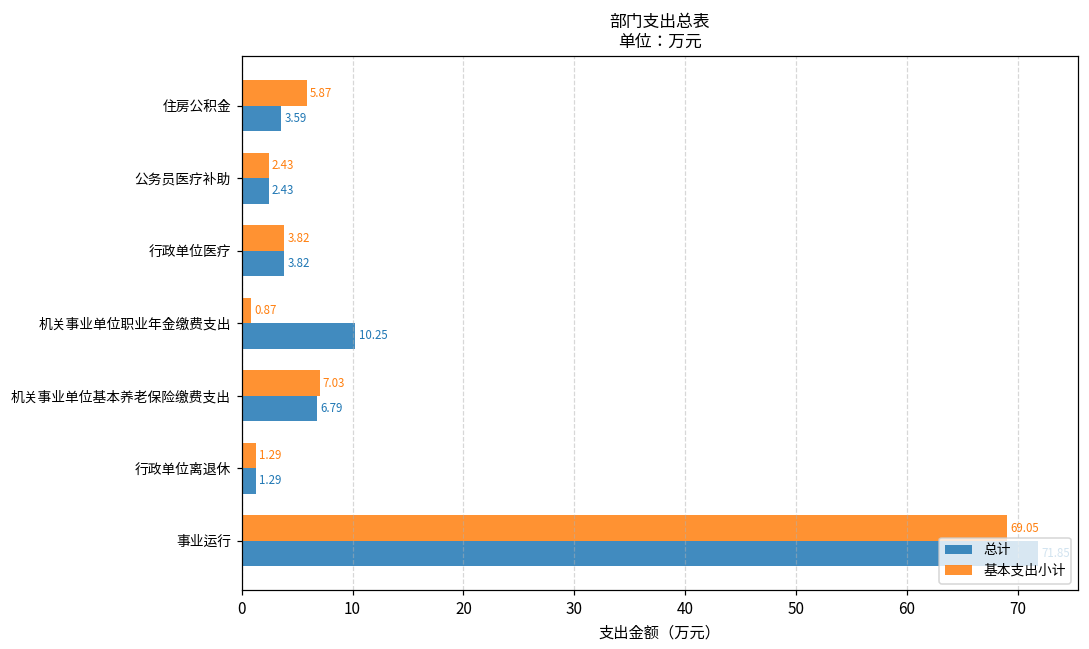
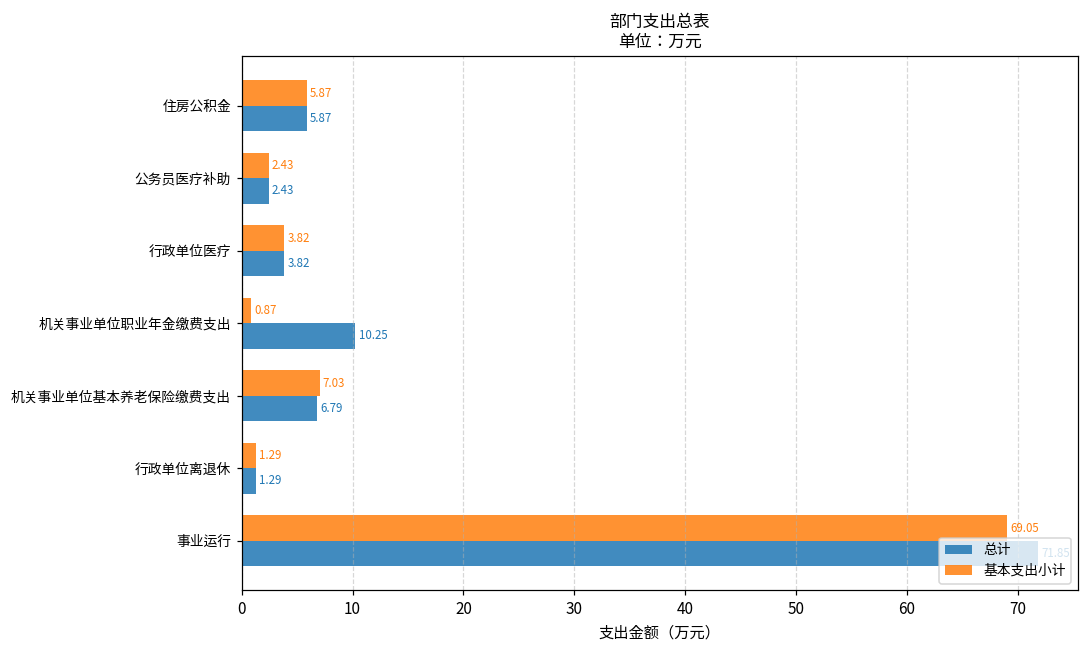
  {
    "总计": {
-     "住房公积金": 3.59,
+     "住房公积金": 5.87,
      "公务员医疗补助": 2.43,
      "行政单位医疗": 3.82,
      "机关事业单位职业年金缴费支出": 10.25,
      "机关事业单位基本养老保险缴费支出": 6.79,
      "行政单位离退休": 1.29
    },
    "基本支出小计": {
      "住房公积金": 5.87,
      "公务员医疗补助": 2.43,
      "行政单位医疗": 3.82,
      "机关事业单位职业年金缴费支出": 0.87,
      "机关事业单位基本养老保险缴费支出": 7.03,
      "行政单位离退休": 1.29,
      "事业运行": 69.05
    }
  }
